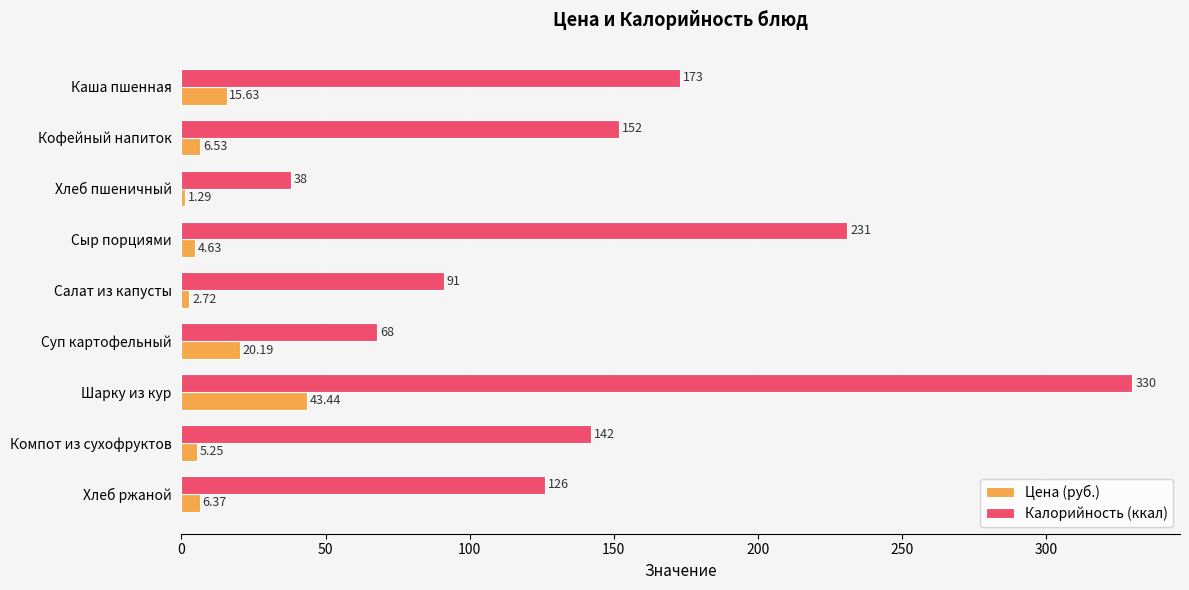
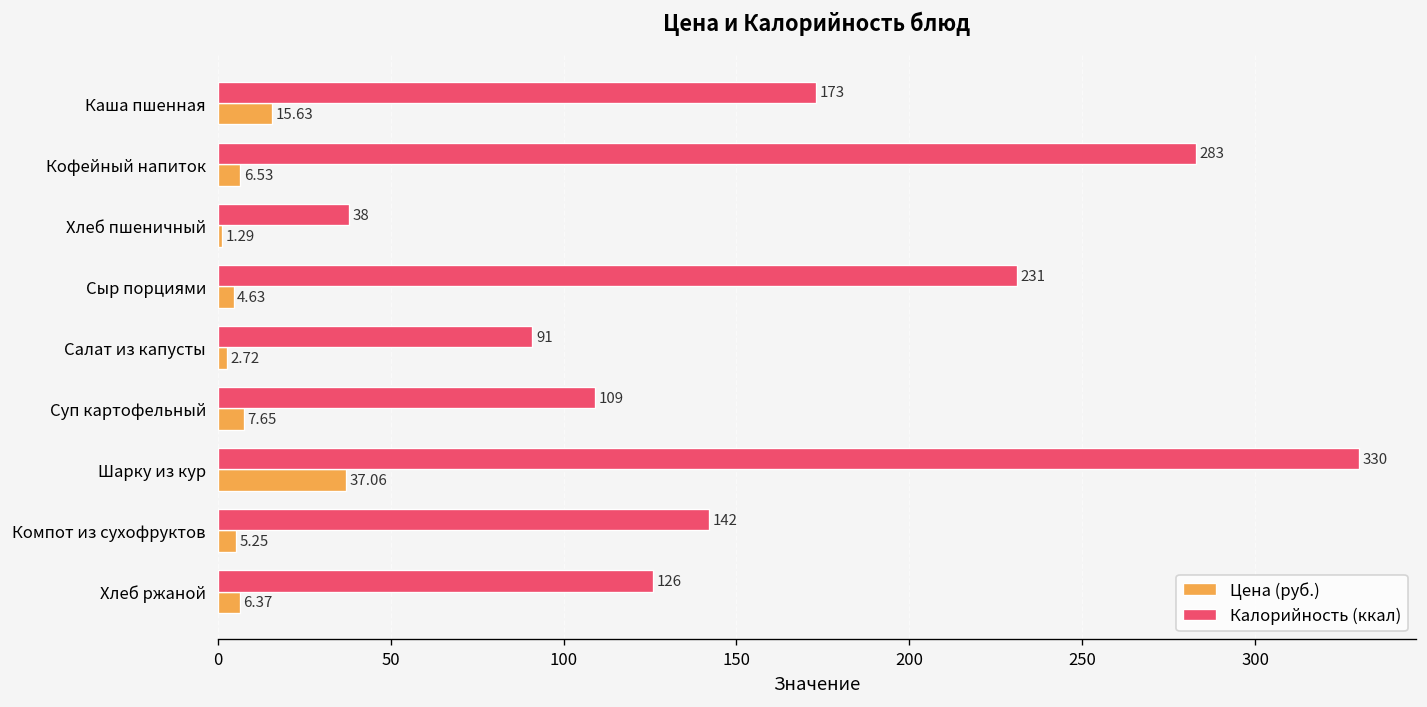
  {
    "Цена (руб.)": {
      "Каша пшенная": 15.63,
      "Кофейный напиток": 6.53,
      "Хлеб пшеничный": 1.29,
      "Сыр порциями": 4.63,
      "Салат из капусты": 2.72,
-     "Суп картофельный": 20.19,
-     "Шарку из кур": 43.44,
+     "Суп картофельный": 7.65,
+     "Шарку из кур": 37.06,
      "Компот из сухофруктов": 5.25,
      "Хлеб ржаной": 6.37
    },
    "Калорийность (ккал)": {
      "Каша пшенная": 173,
-     "Кофейный напиток": 152,
+     "Кофейный напиток": 283,
      "Хлеб пшеничный": 38,
      "Сыр порциями": 231,
      "Салат из капусты": 91,
-     "Суп картофельный": 68,
+     "Суп картофельный": 109,
      "Шарку из кур": 330,
      "Компот из сухофруктов": 142,
      "Хлеб ржаной": 126
    }
  }
